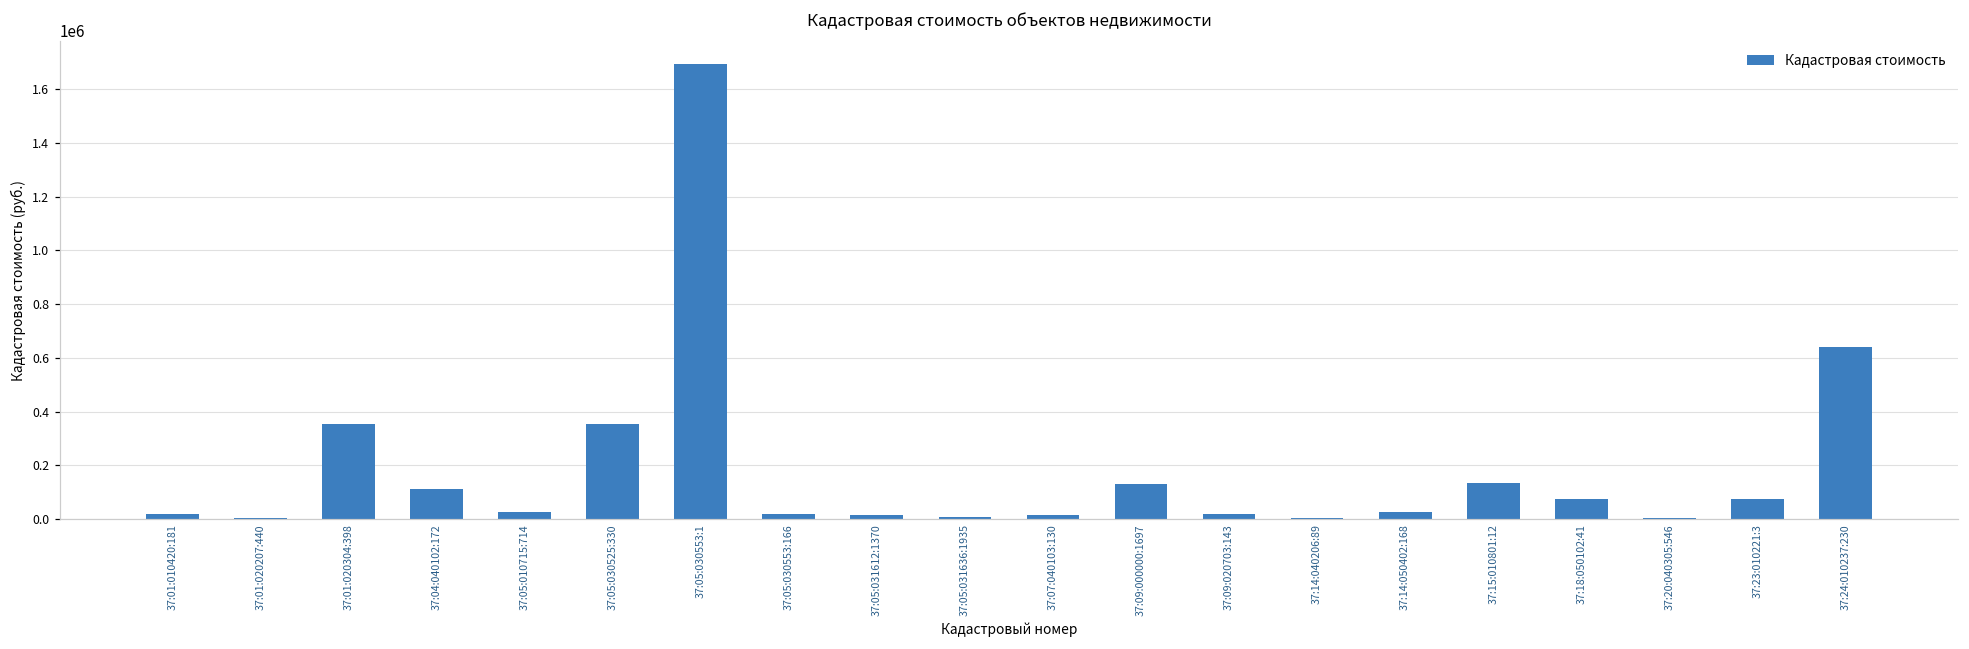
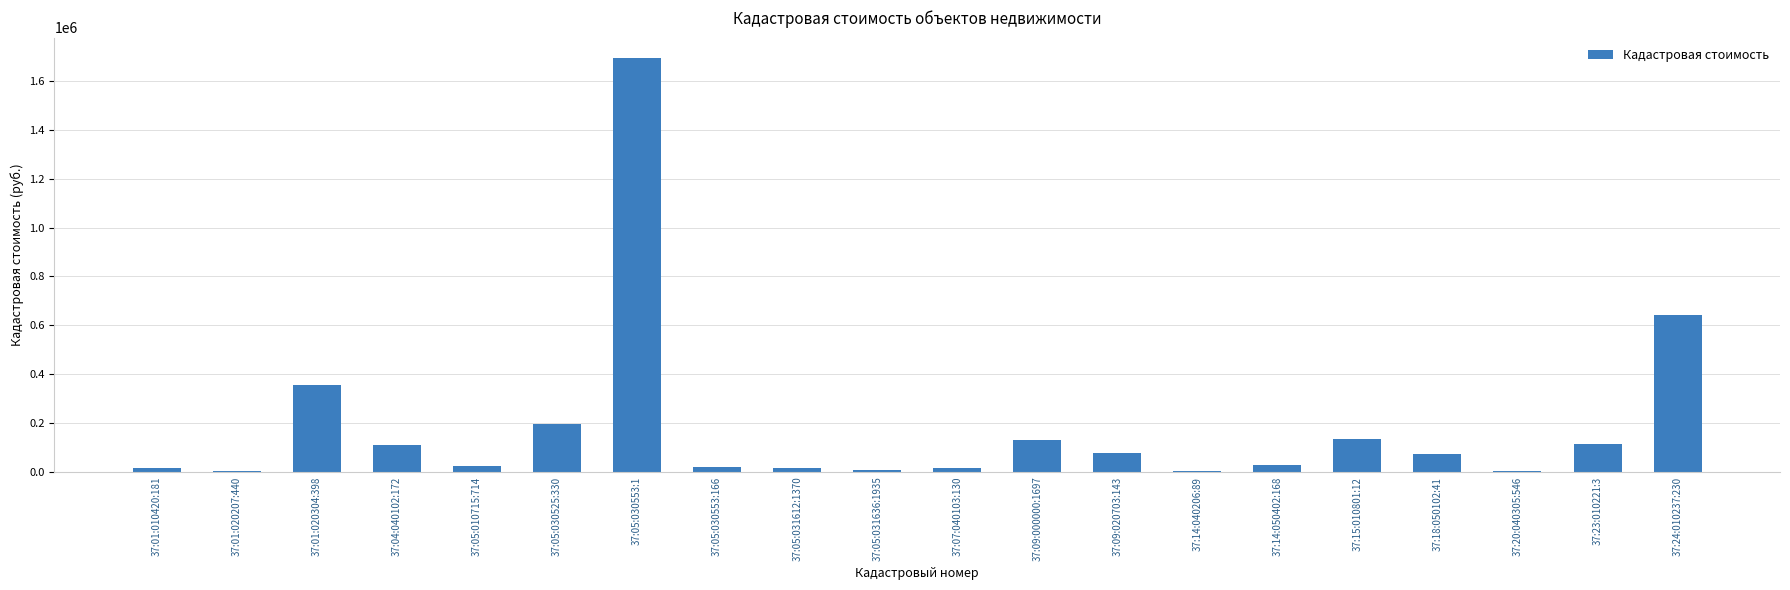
  {
    "37:01:010420:181": 20000,
    "37:01:020304:398": 350000,
    "37:04:040102:172": 110000,
    "37:05:010715:714": 20000,
-   "37:05:030525:330": 350000,
+   "37:05:030525:330": 200000,
    "37:05:030553:1": 1690000,
    "37:05:030553:166": 20000,
    "37:05:031612:1370": 10000,
    "37:07:040103:130": 10000,
    "37:09:000000:1697": 130000,
-   "37:09:020703:143": 20000,
+   "37:09:020703:143": 80000,
    "37:14:050402:168": 30000,
    "37:15:010801:12": 130000,
    "37:18:050102:41": 70000,
-   "37:23:010221:3": 70000,
+   "37:23:010221:3": 120000,
    "37:24:010237:230": 640000
  }
